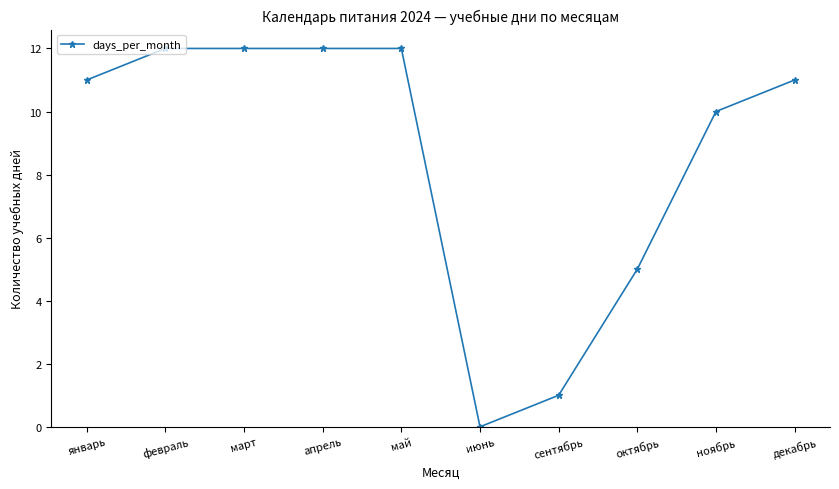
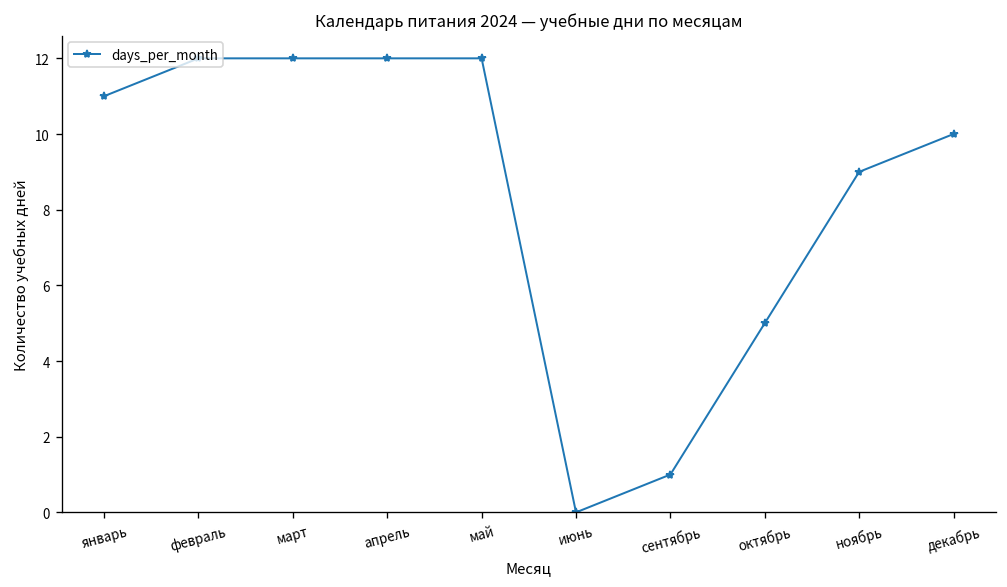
  {
    "январь": 11,
    "март": 12,
    "апрель": 12,
    "май": 12,
    "июнь": 0,
    "сентябрь": 1,
    "октябрь": 5,
-   "ноябрь": 10,
-   "декабрь": 11
+   "ноябрь": 9,
+   "декабрь": 10
  }
